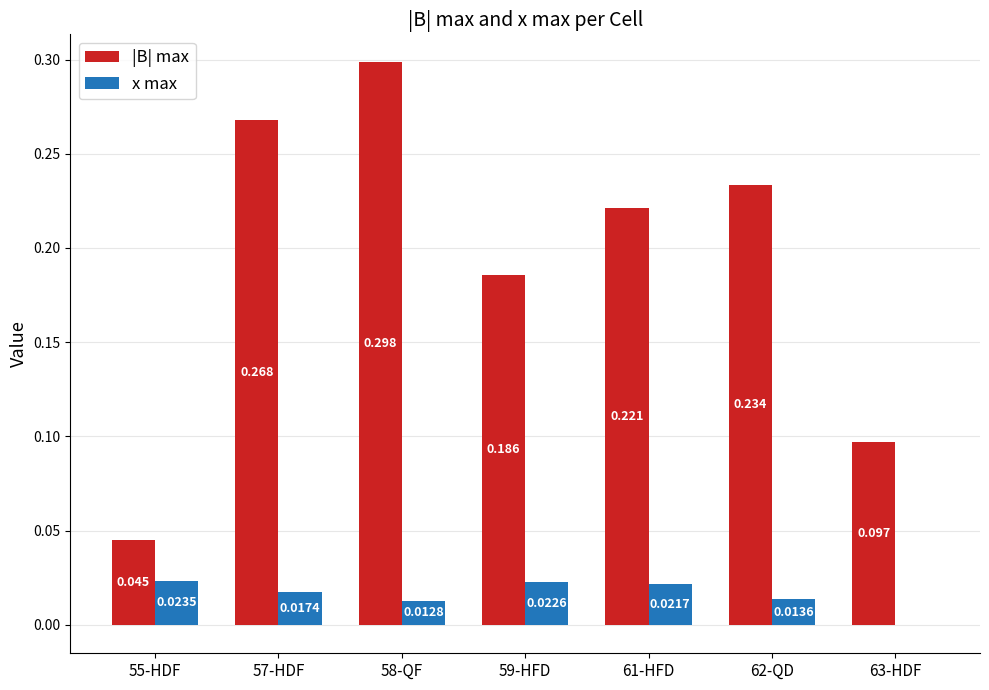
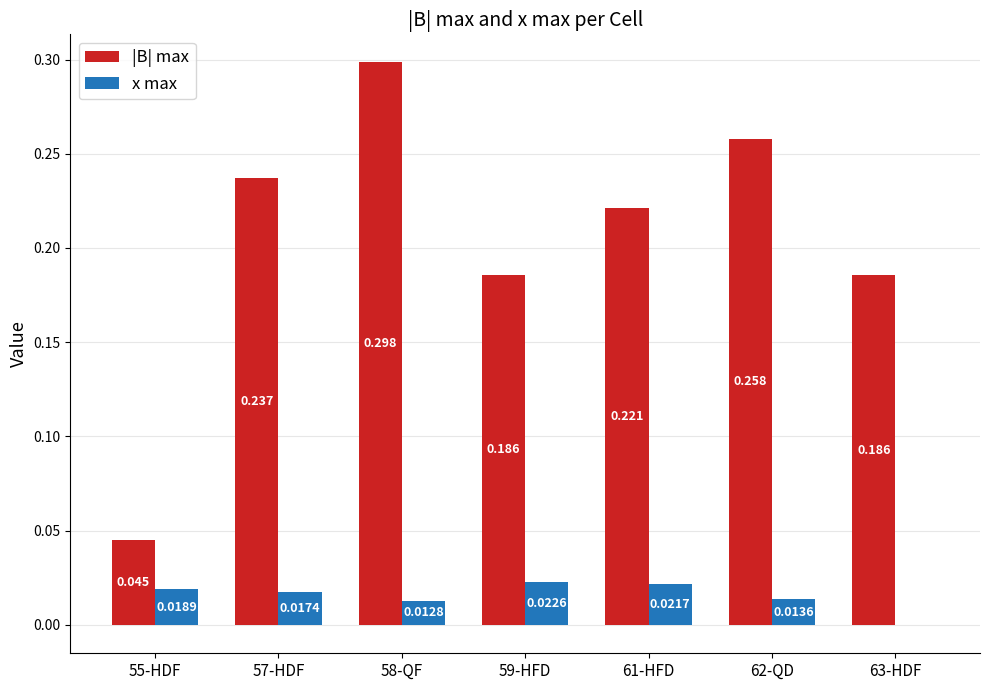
  {
    "|B| max": {
      "55-HDF": 0.045,
-     "57-HDF": 0.268,
+     "57-HDF": 0.237,
      "58-QF": 0.298,
      "59-HFD": 0.186,
      "61-HFD": 0.221,
-     "62-QD": 0.234,
-     "63-HDF": 0.097
+     "62-QD": 0.258,
+     "63-HDF": 0.186
    },
    "x max": {
-     "55-HDF": 0.0235,
+     "55-HDF": 0.0189,
      "57-HDF": 0.0174,
      "58-QF": 0.0128,
      "59-HFD": 0.0226,
      "61-HFD": 0.0217,
      "62-QD": 0.0136
    }
  }
